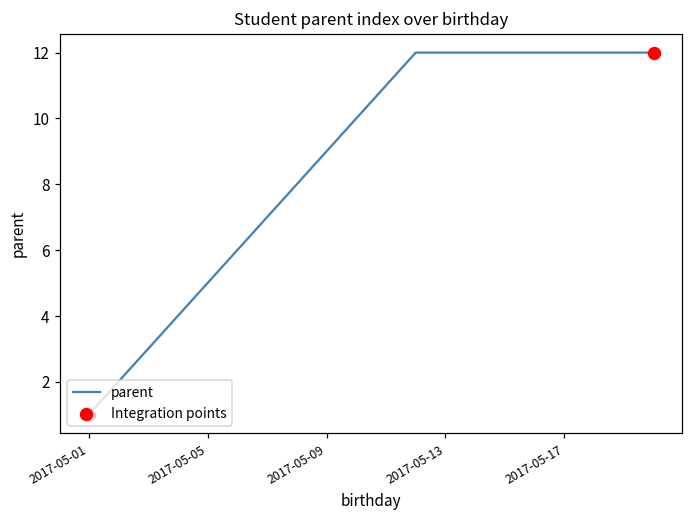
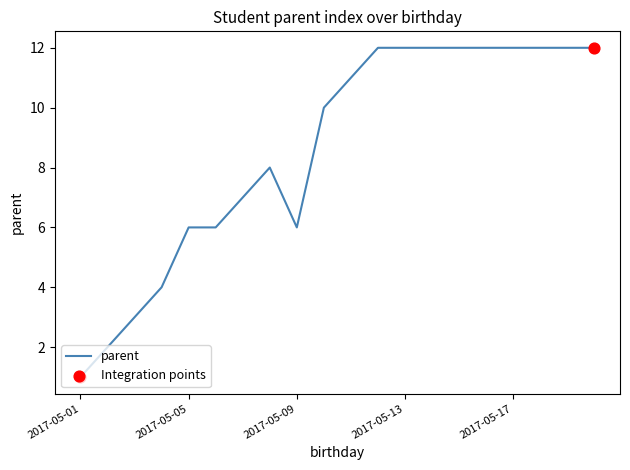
  {
    "parent": {
-     "2017-05-05": 5,
-     "2017-05-09": 9,
+     "2017-05-05": 6,
+     "2017-05-09": 6,
      "2017-05-13": 12,
      "2017-05-17": 12
    }
  }
